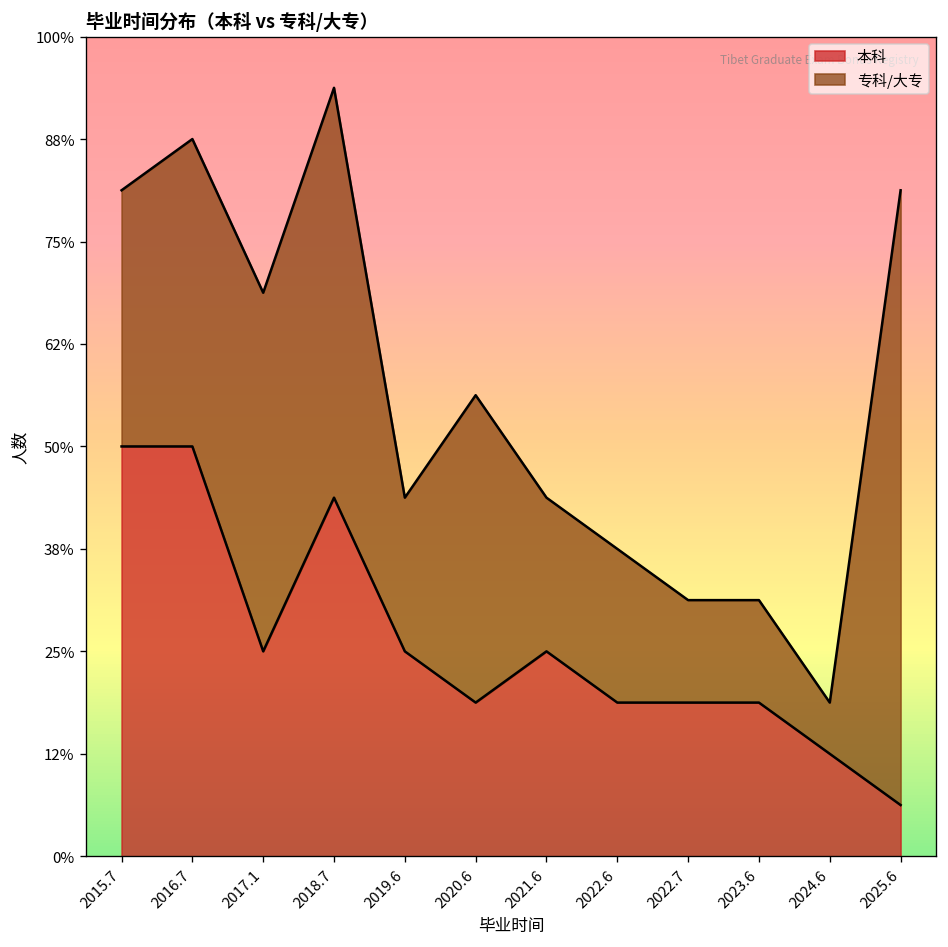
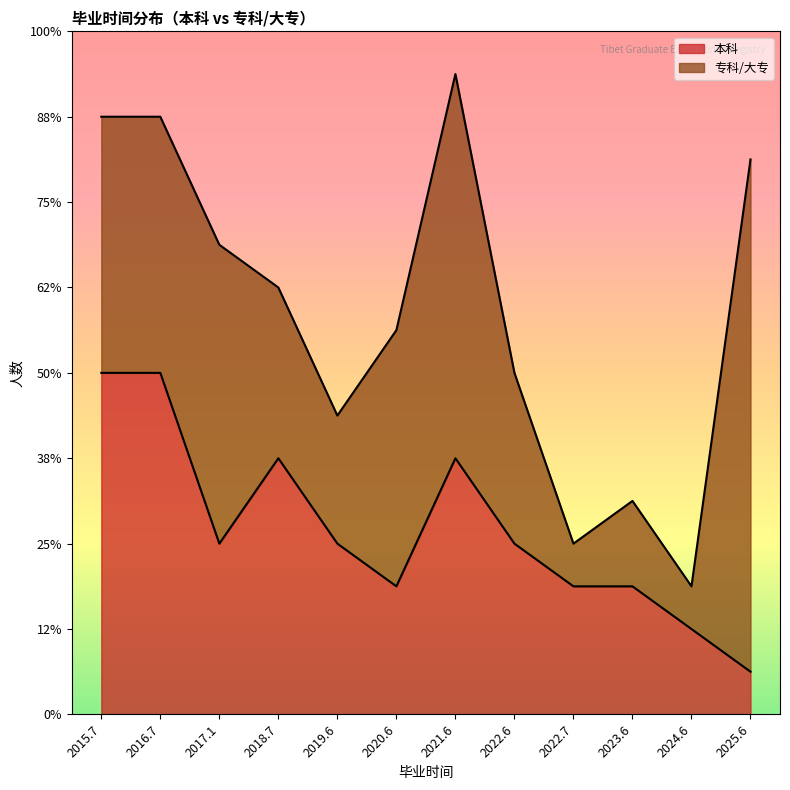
  {
    "本科": {
      "2015.7": "50%",
      "2016.7": "50%",
      "2017.1": "25%",
-     "2018.7": "44%",
+     "2018.7": "38%",
      "2019.6": "25%",
      "2020.6": "19%",
-     "2021.6": "25%",
-     "2022.6": "19%",
+     "2021.6": "38%",
+     "2022.6": "25%",
      "2022.7": "19%",
      "2023.6": "19%",
      "2024.6": "13%",
      "2025.6": "6%"
    },
    "专科/大专": {
-     "2015.7": "31%",
+     "2015.7": "38%",
      "2016.7": "38%",
      "2017.1": "44%",
-     "2018.7": "50%",
+     "2018.7": "25%",
      "2019.6": "19%",
      "2020.6": "38%",
-     "2021.6": "19%",
-     "2022.6": "19%",
-     "2022.7": "13%",
+     "2021.6": "56%",
+     "2022.6": "25%",
+     "2022.7": "6%",
      "2023.6": "13%",
      "2024.6": "6%",
      "2025.6": "75%"
    }
  }
